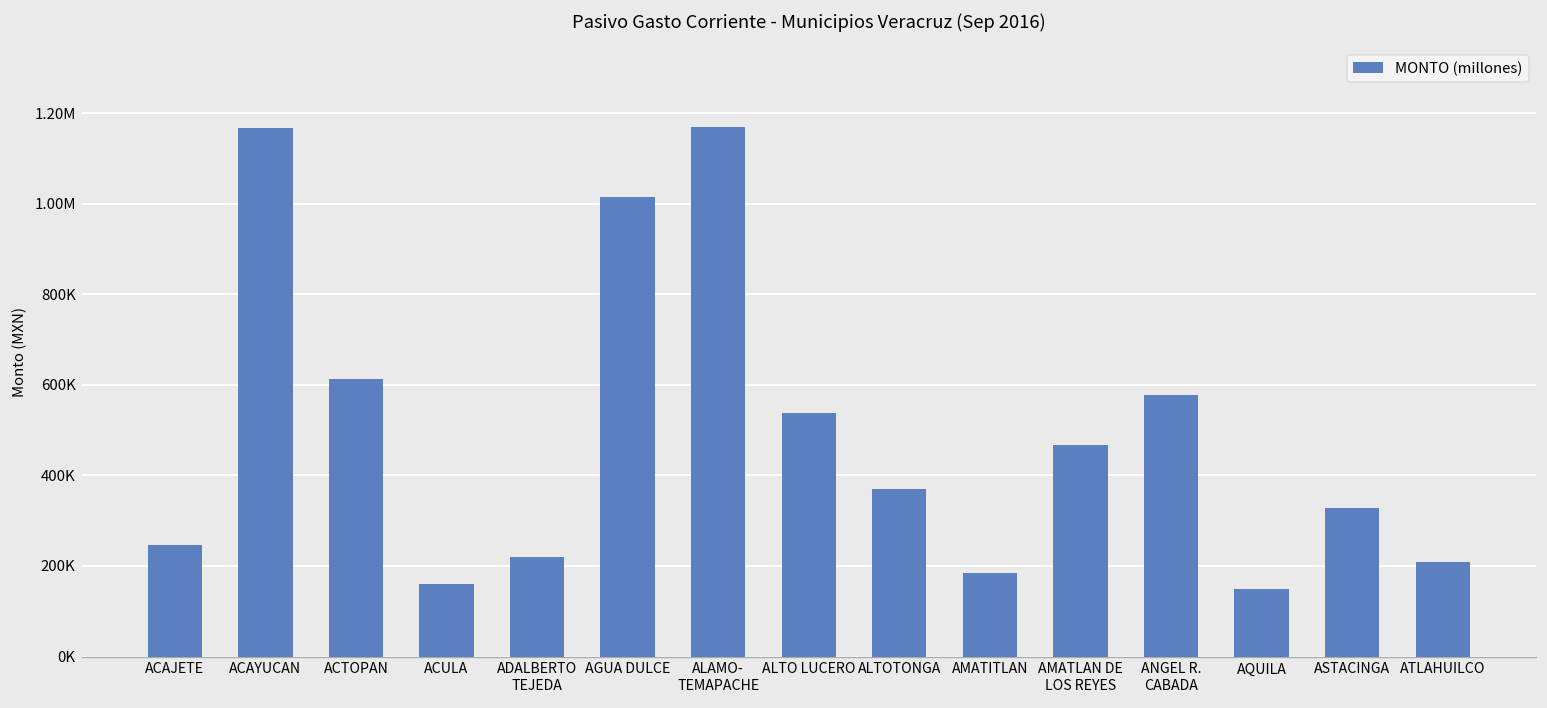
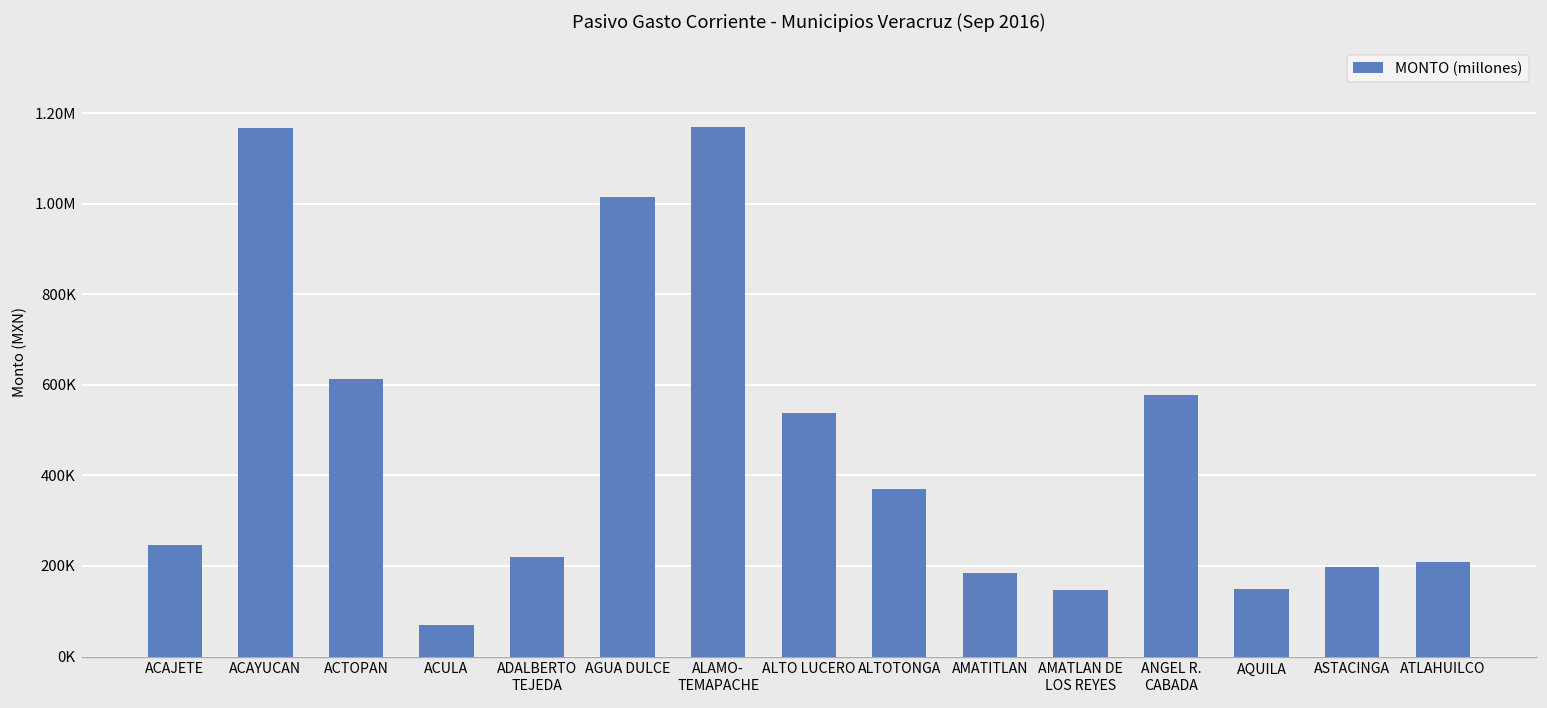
  {
    "ACAJETE": 250000,
    "ACAYUCAN": 1170000,
    "ACTOPAN": 610000,
-   "ACULA": 160000,
+   "ACULA": 70000,
    "ADALBERTO TEJEDA": 220000,
    "AGUA DULCE": 1010000,
    "ALAMO- TEMAPACHE": 1170000,
    "ALTO LUCERO": 540000,
    "ALTOTONGA": 370000,
    "AMATITLAN": 190000,
-   "AMATLAN DE LOS REYES": 470000,
+   "AMATLAN DE LOS REYES": 150000,
    "ANGEL R. CABADA": 580000,
    "AQUILA": 150000,
-   "ASTACINGA": 330000,
+   "ASTACINGA": 200000,
    "ATLAHUILCO": 210000
  }
